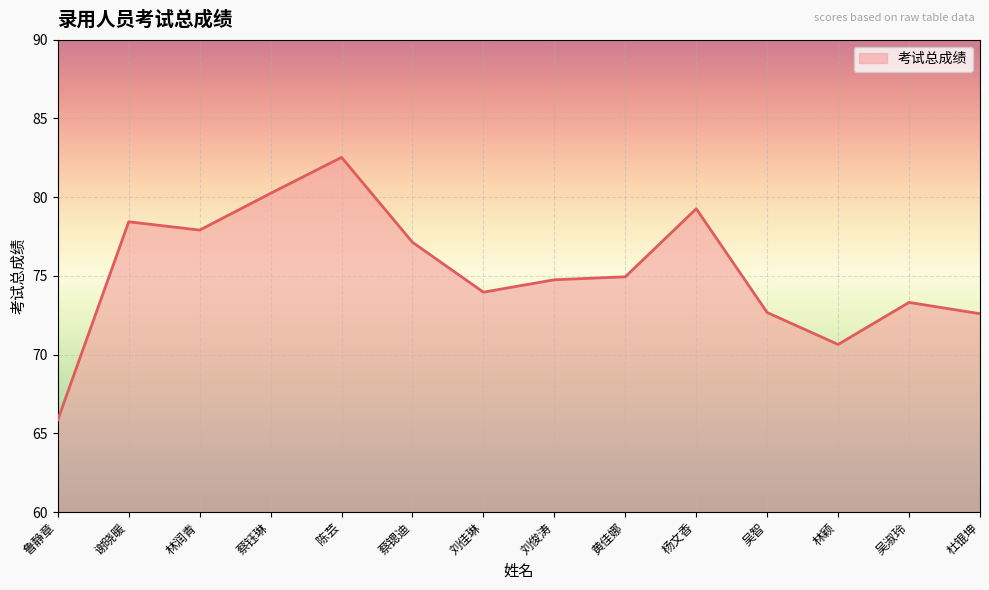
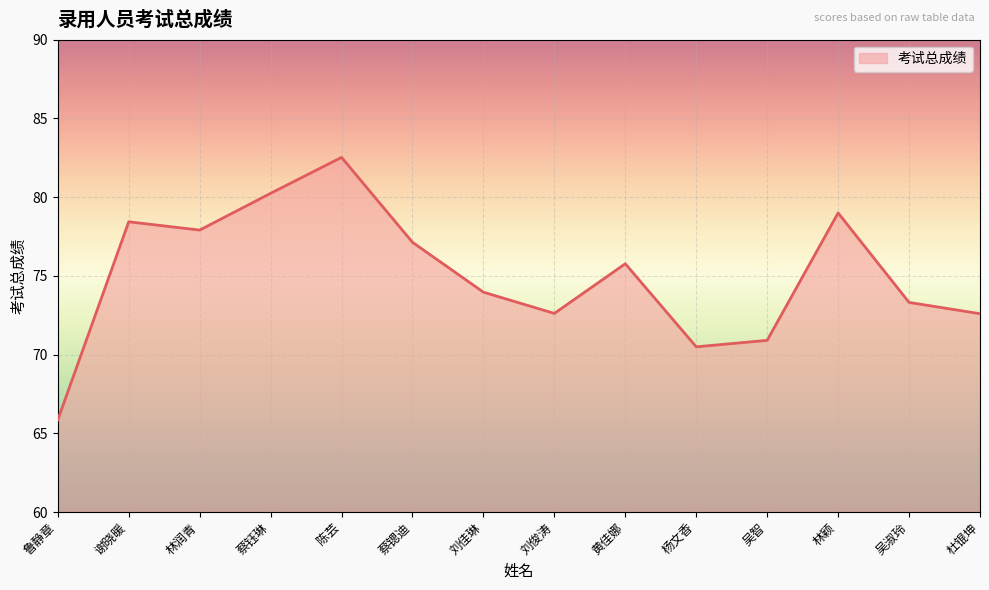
  {
    "鲁静章": 65.8,
    "谢晓暖": 78.4,
    "林润青": 77.9,
    "蔡钰琳": 80.2,
    "陈芸": 82.5,
    "蔡锶迪": 77.1,
    "刘佳琳": 74.0,
-   "刘俊涛": 74.7,
-   "黄佳娜": 74.9,
-   "杨文香": 79.3,
-   "吴智": 72.7,
-   "林颖": 70.6,
+   "刘俊涛": 72.6,
+   "黄佳娜": 75.8,
+   "杨文香": 70.5,
+   "吴智": 70.9,
+   "林颖": 79.0,
    "吴淑玲": 73.3,
    "杜锟坤": 72.6
  }
